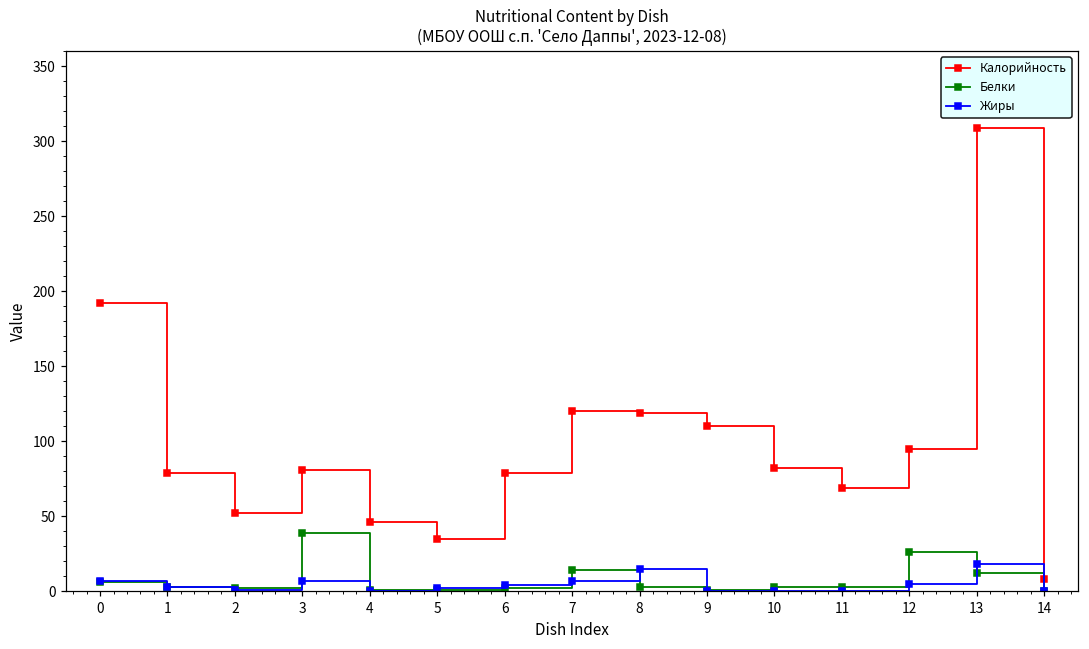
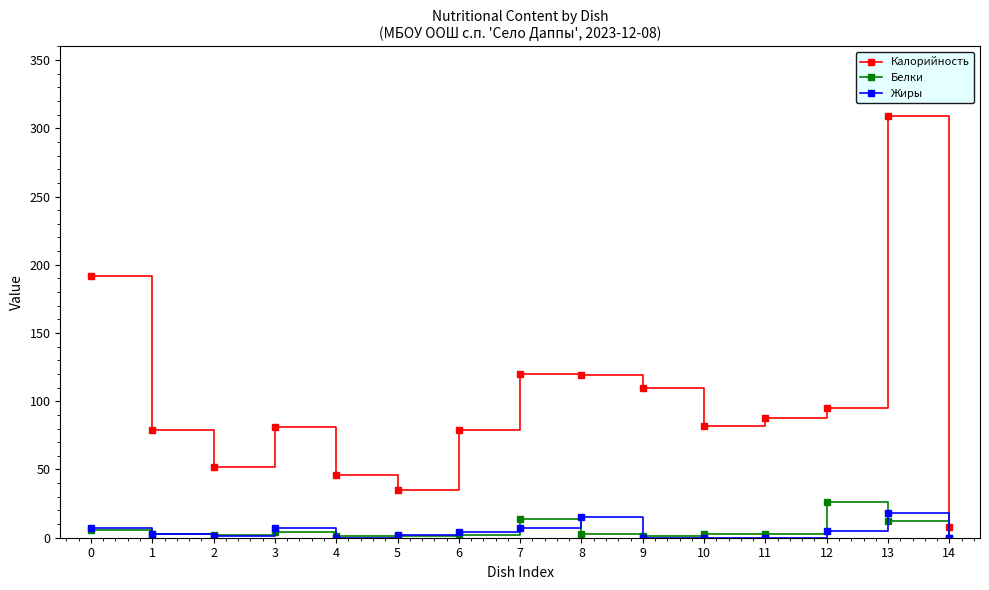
  {
    "Калорийность": {
      "0": 192,
      "1": 79,
      "2": 52,
      "3": 81,
      "4": 46,
      "5": 35,
      "6": 79,
      "7": 120,
      "8": 119,
      "9": 110,
      "10": 82,
-     "11": 69,
+     "11": 88,
      "12": 95,
      "13": 309,
      "14": 8
    },
    "Белки": {
-     "3": 39,
+     "3": 4,
      "6": 2,
      "7": 14,
      "8": 3,
      "10": 3,
      "11": 3,
      "12": 26,
      "13": 12
    },
    "Жиры": {
      "3": 7,
      "6": 4,
      "7": 7,
      "8": 15,
      "10": 0,
      "11": 0,
      "12": 5,
      "13": 18
    }
  }
